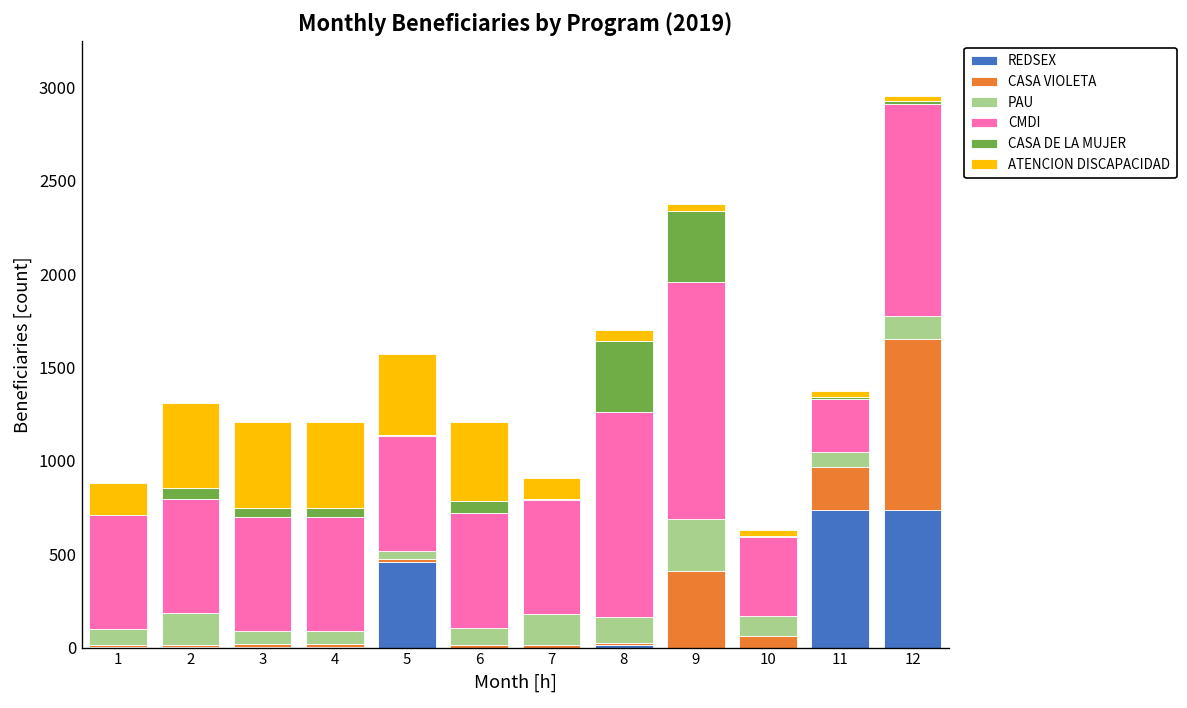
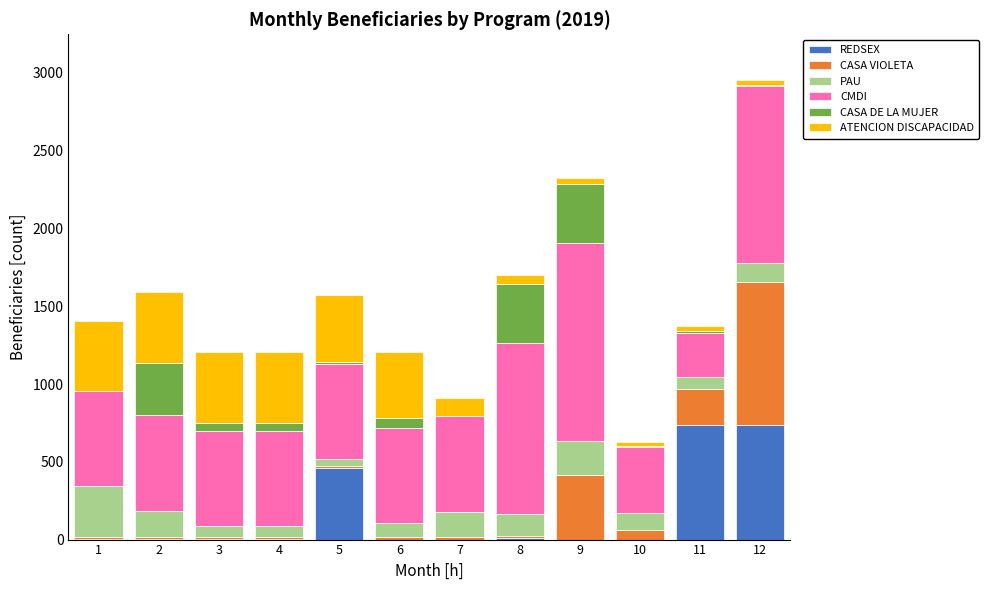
  {
    "REDSEX": {
      "5": 460,
      "6": 0,
      "7": 0,
      "9": 0,
      "10": 0,
      "11": 740,
      "12": 740
    },
    "CASA VIOLETA": {
      "9": 410,
      "10": 60,
      "11": 230,
      "12": 920
    },
    "PAU": {
-     "1": 80,
+     "1": 330,
      "2": 170,
      "3": 70,
      "4": 70,
      "5": 40,
      "6": 90,
      "7": 170,
      "8": 140,
-     "9": 280,
+     "9": 220,
      "10": 110,
      "11": 80,
      "12": 120
    },
    "CMDI": {
      "1": 610,
      "2": 610,
      "3": 610,
      "4": 610,
      "5": 610,
      "6": 610,
      "7": 610,
      "8": 1100,
      "9": 1270,
      "10": 420,
      "11": 280,
      "12": 1140
    },
    "CASA DE LA MUJER": {
      "1": 0,
-     "2": 50,
+     "2": 340,
      "3": 50,
      "4": 50,
      "6": 70,
      "8": 380,
      "9": 380
    },
    "ATENCION DISCAPACIDAD": {
-     "1": 170,
+     "1": 450,
      "2": 460,
      "3": 460,
      "4": 460,
      "5": 430,
      "6": 420,
      "7": 110,
      "8": 60,
      "9": 40,
      "10": 30,
      "11": 30,
      "12": 30
    }
  }
